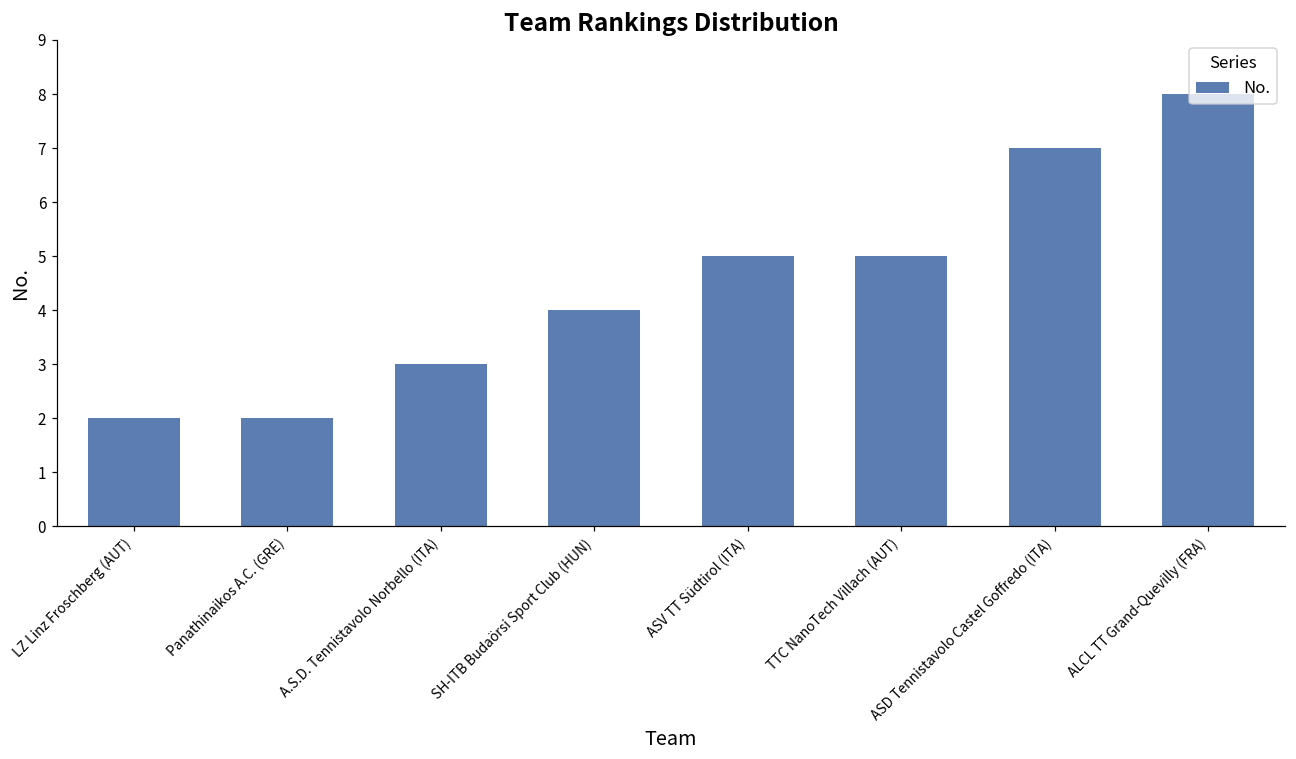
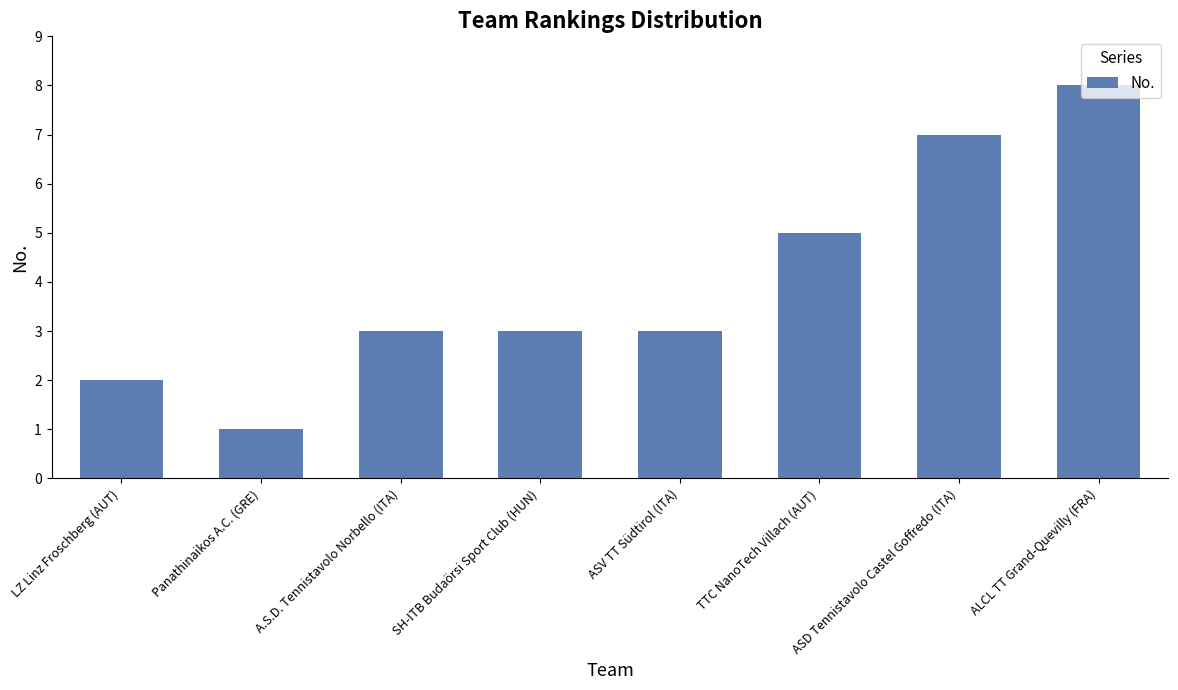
  {
    "LZ Linz Froschberg (AUT)": 2,
-   "Panathinaikos A.C. (GRE)": 2,
+   "Panathinaikos A.C. (GRE)": 1,
    "A.S.D. Tennistavolo Norbello (ITA)": 3,
-   "SH-ITB Budaörsi Sport Club (HUN)": 4,
-   "ASV TT Südtirol (ITA)": 5,
+   "SH-ITB Budaörsi Sport Club (HUN)": 3,
+   "ASV TT Südtirol (ITA)": 3,
    "TTC NanoTech Villach (AUT)": 5,
    "ASD Tennistavolo Castel Goffredo (ITA)": 7
  }
